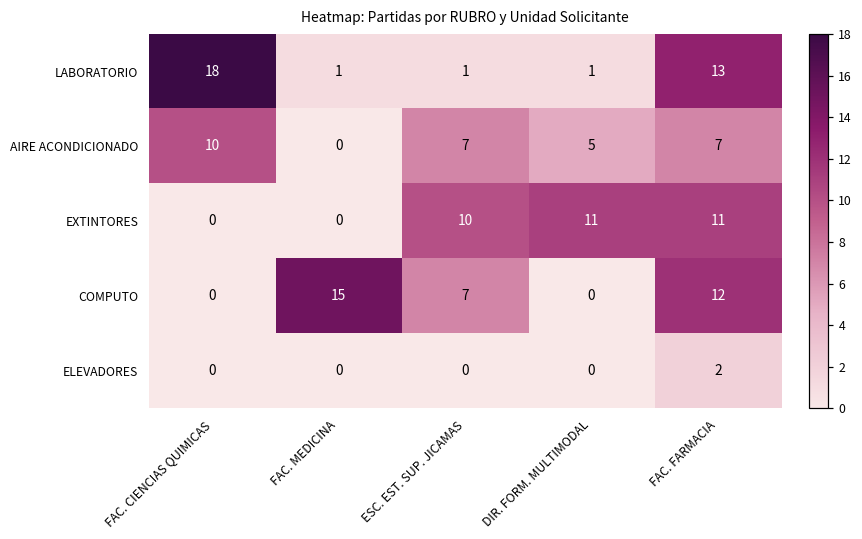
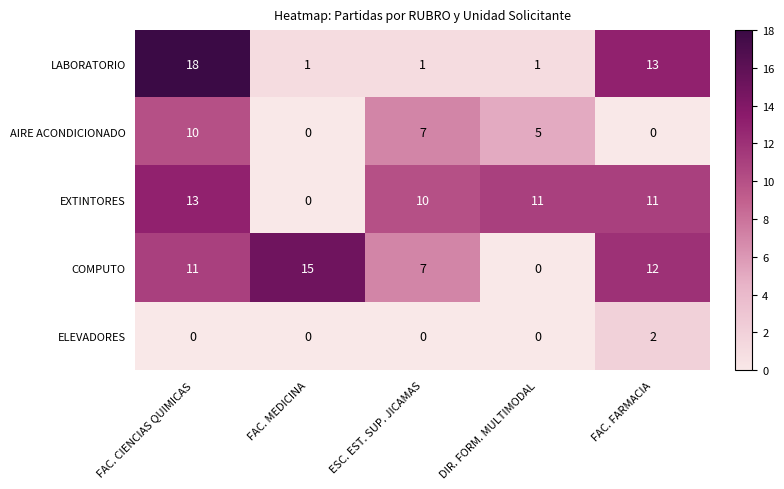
  {
    "LABORATORIO": {
      "FAC. CIENCIAS QUIMICAS": 18,
      "FAC. MEDICINA": 1,
      "ESC. EST. SUP. JICAMAS": 1,
      "DIR. FORM. MULTIMODAL": 1,
      "FAC. FARMACIA": 13
    },
    "AIRE ACONDICIONADO": {
      "FAC. CIENCIAS QUIMICAS": 10,
      "FAC. MEDICINA": 0,
      "ESC. EST. SUP. JICAMAS": 7,
      "DIR. FORM. MULTIMODAL": 5,
-     "FAC. FARMACIA": 7
+     "FAC. FARMACIA": 0
    },
    "EXTINTORES": {
-     "FAC. CIENCIAS QUIMICAS": 0,
+     "FAC. CIENCIAS QUIMICAS": 13,
      "FAC. MEDICINA": 0,
      "ESC. EST. SUP. JICAMAS": 10,
      "DIR. FORM. MULTIMODAL": 11,
      "FAC. FARMACIA": 11
    },
    "COMPUTO": {
-     "FAC. CIENCIAS QUIMICAS": 0,
+     "FAC. CIENCIAS QUIMICAS": 11,
      "FAC. MEDICINA": 15,
      "ESC. EST. SUP. JICAMAS": 7,
      "DIR. FORM. MULTIMODAL": 0,
      "FAC. FARMACIA": 12
    },
    "ELEVADORES": {
      "FAC. CIENCIAS QUIMICAS": 0,
      "FAC. MEDICINA": 0,
      "ESC. EST. SUP. JICAMAS": 0,
      "DIR. FORM. MULTIMODAL": 0,
      "FAC. FARMACIA": 2
    }
  }
